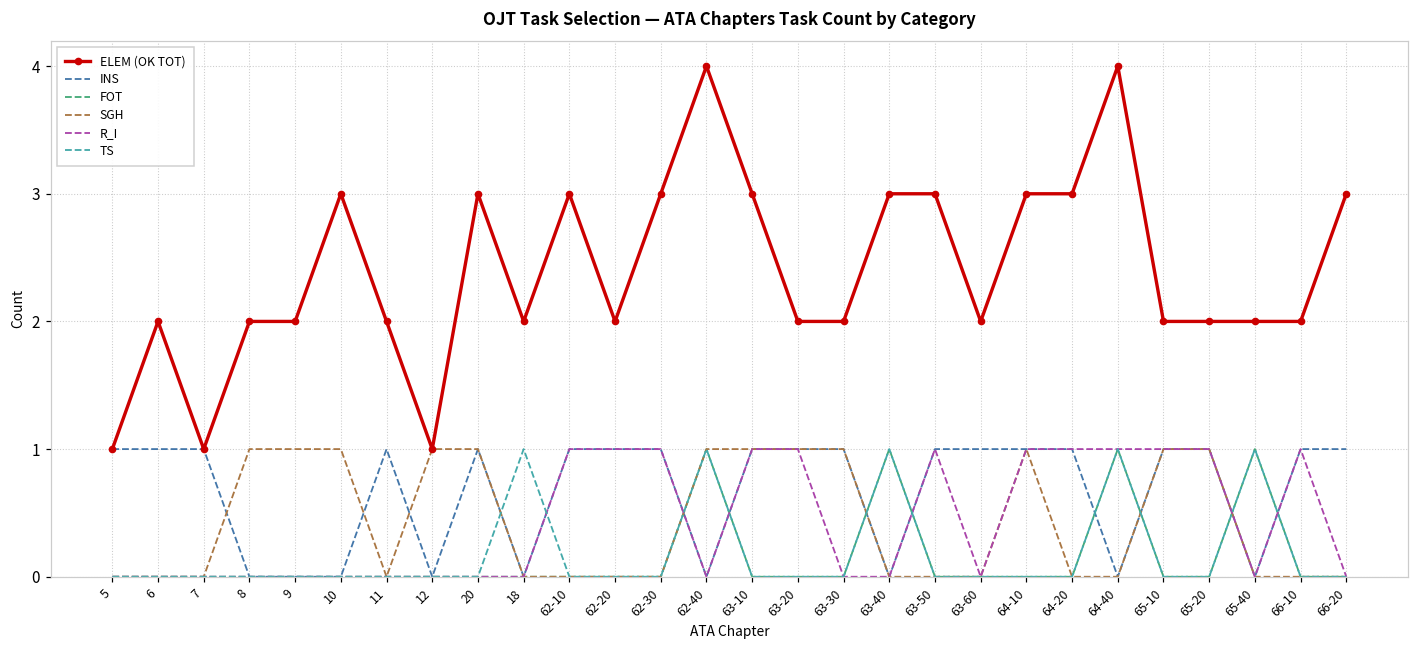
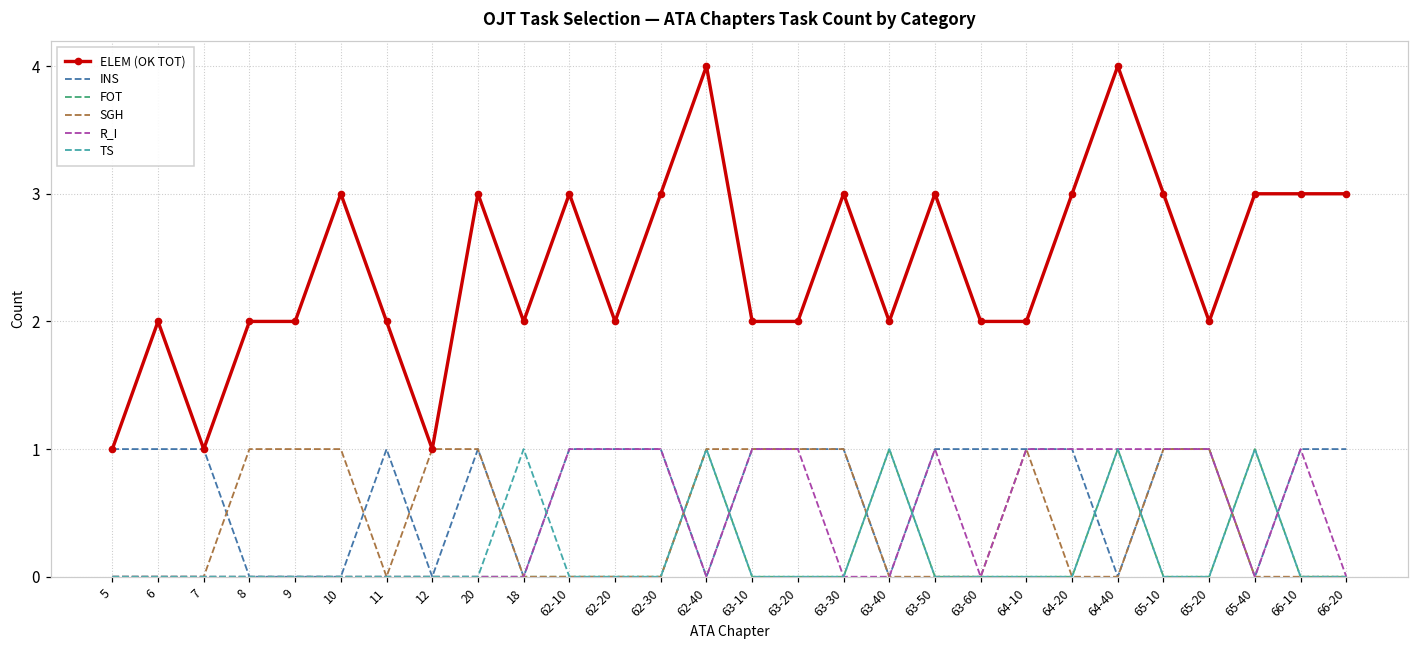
  {
    "ELEM (OK TOT)": {
      "6": 2,
      "8": 2,
      "9": 2,
      "10": 3,
      "11": 2,
      "20": 3,
      "18": 2,
      "62-10": 3,
      "62-20": 2,
      "62-30": 3,
      "62-40": 4,
-     "63-10": 3,
+     "63-10": 2,
      "63-20": 2,
-     "63-30": 2,
-     "63-40": 3,
+     "63-30": 3,
+     "63-40": 2,
      "63-50": 3,
      "63-60": 2,
-     "64-10": 3,
+     "64-10": 2,
      "64-20": 3,
      "64-40": 4,
-     "65-10": 2,
+     "65-10": 3,
      "65-20": 2,
-     "65-40": 2,
-     "66-10": 2,
+     "65-40": 3,
+     "66-10": 3,
      "66-20": 3
    },
    "SGH": {
      "8": 1,
      "9": 1,
      "10": 1
    }
  }
